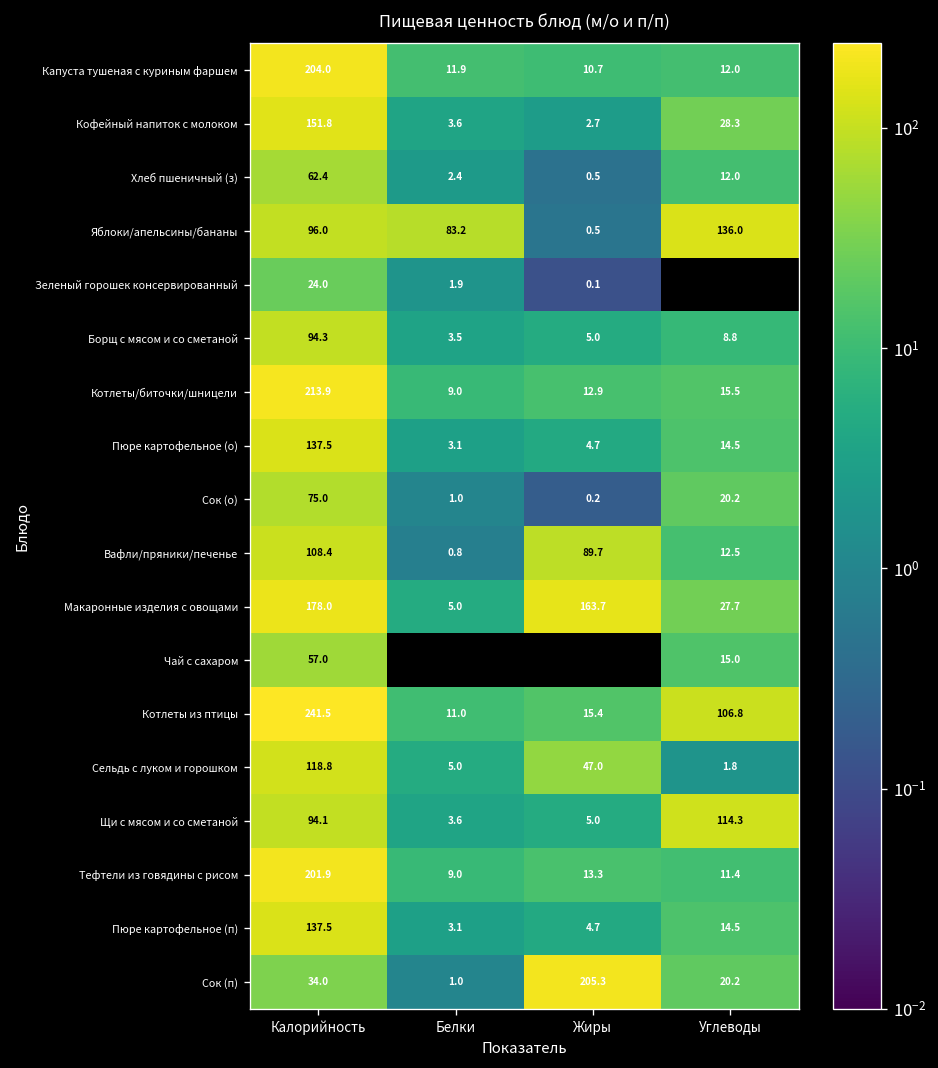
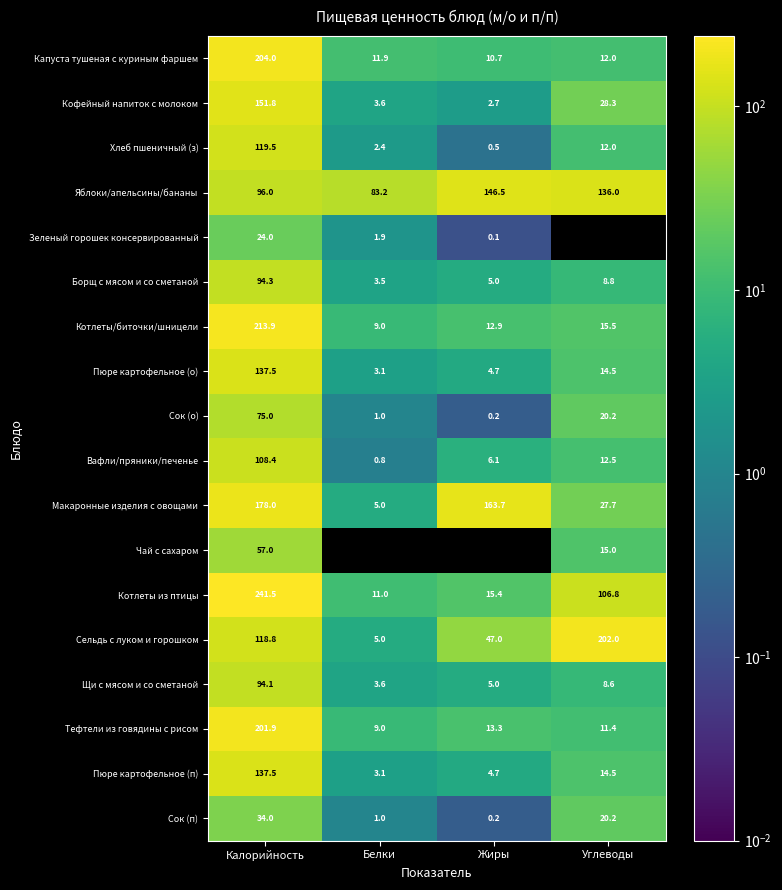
  {
    "Капуста тушеная с куриным фаршем": {
      "Калорийность": 204.0,
      "Белки": 11.9,
      "Жиры": 10.7,
      "Углеводы": 12.0
    },
    "Кофейный напиток с молоком": {
      "Калорийность": 151.8,
      "Белки": 3.6,
      "Жиры": 2.7,
      "Углеводы": 28.3
    },
    "Хлеб пшеничный (з)": {
-     "Калорийность": 62.4,
+     "Калорийность": 119.5,
      "Белки": 2.4,
      "Жиры": 0.5,
      "Углеводы": 12.0
    },
    "Яблоки/апельсины/бананы": {
      "Калорийность": 96.0,
      "Белки": 83.2,
-     "Жиры": 0.5,
+     "Жиры": 146.5,
      "Углеводы": 136.0
    },
    "Зеленый горошек консервированный": {
      "Калорийность": 24.0,
      "Белки": 1.9,
      "Жиры": 0.1
    },
    "Борщ с мясом и со сметаной": {
      "Калорийность": 94.3,
      "Белки": 3.5,
      "Жиры": 5.0,
      "Углеводы": 8.8
    },
    "Котлеты/биточки/шницели": {
      "Калорийность": 213.9,
      "Белки": 9.0,
      "Жиры": 12.9,
      "Углеводы": 15.5
    },
    "Пюре картофельное (о)": {
      "Калорийность": 137.5,
      "Белки": 3.1,
      "Жиры": 4.7,
      "Углеводы": 14.5
    },
    "Сок (о)": {
      "Калорийность": 75.0,
      "Белки": 1.0,
      "Жиры": 0.2,
      "Углеводы": 20.2
    },
    "Вафли/пряники/печенье": {
      "Калорийность": 108.4,
      "Белки": 0.8,
-     "Жиры": 89.7,
+     "Жиры": 6.1,
      "Углеводы": 12.5
    },
    "Макаронные изделия с овощами": {
      "Калорийность": 178.0,
      "Белки": 5.0,
      "Жиры": 163.7,
      "Углеводы": 27.7
    },
    "Чай с сахаром": {
      "Калорийность": 57.0,
      "Углеводы": 15.0
    },
    "Котлеты из птицы": {
      "Калорийность": 241.5,
      "Белки": 11.0,
      "Жиры": 15.4,
      "Углеводы": 106.8
    },
    "Сельдь с луком и горошком": {
      "Калорийность": 118.8,
      "Белки": 5.0,
      "Жиры": 47.0,
-     "Углеводы": 1.8
+     "Углеводы": 202.0
    },
    "Щи с мясом и со сметаной": {
      "Калорийность": 94.1,
      "Белки": 3.6,
      "Жиры": 5.0,
-     "Углеводы": 114.3
+     "Углеводы": 8.6
    },
    "Тефтели из говядины с рисом": {
      "Калорийность": 201.9,
      "Белки": 9.0,
      "Жиры": 13.3,
      "Углеводы": 11.4
    },
    "Пюре картофельное (п)": {
      "Калорийность": 137.5,
      "Белки": 3.1,
      "Жиры": 4.7,
      "Углеводы": 14.5
    },
    "Сок (п)": {
      "Калорийность": 34.0,
      "Белки": 1.0,
-     "Жиры": 205.3,
+     "Жиры": 0.2,
      "Углеводы": 20.2
    }
  }
